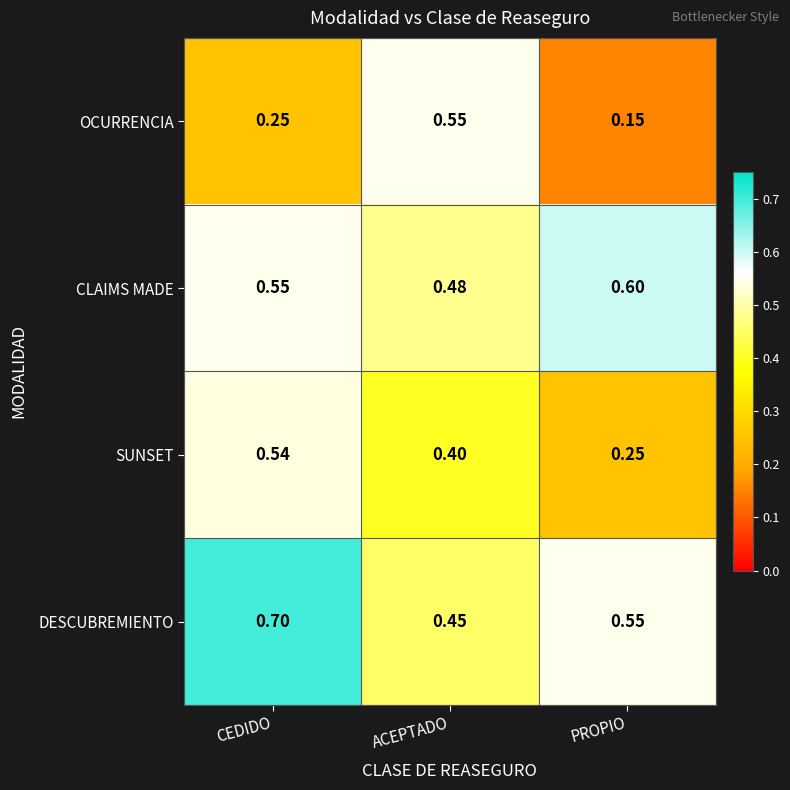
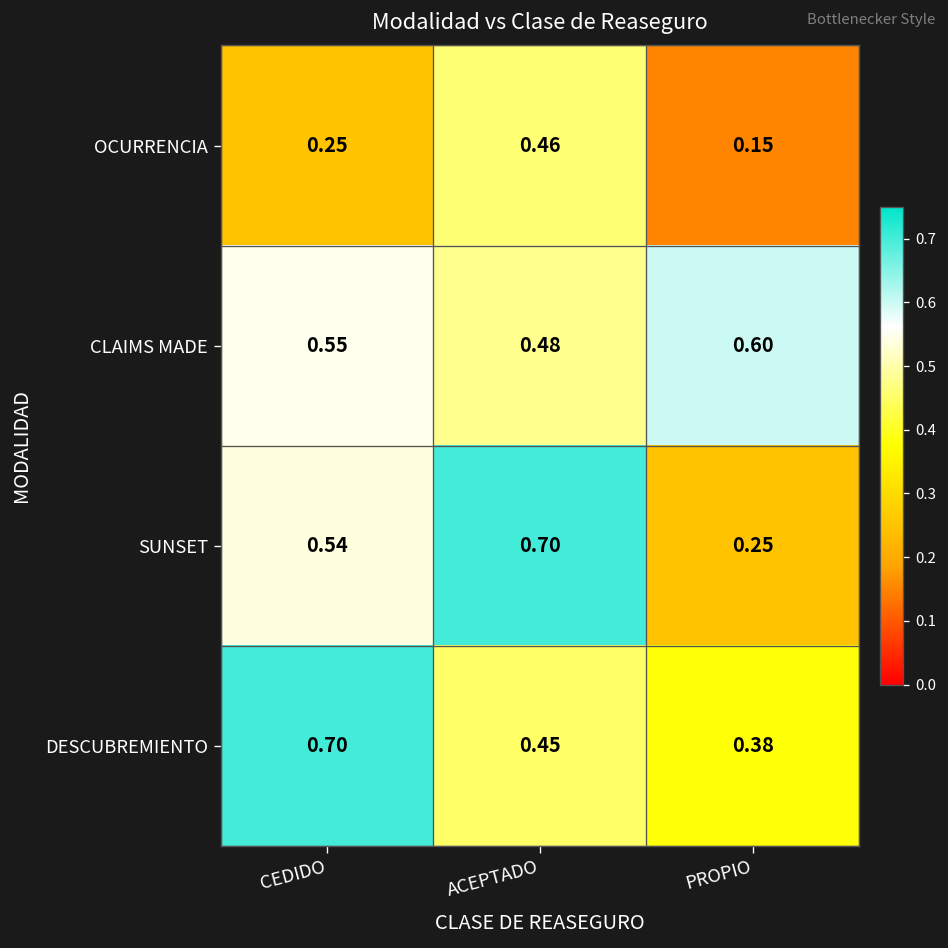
  {
    "OCURRENCIA": {
      "CEDIDO": 0.25,
-     "ACEPTADO": 0.55,
+     "ACEPTADO": 0.46,
      "PROPIO": 0.15
    },
    "CLAIMS MADE": {
      "CEDIDO": 0.55,
      "ACEPTADO": 0.48,
      "PROPIO": 0.60
    },
    "SUNSET": {
      "CEDIDO": 0.54,
-     "ACEPTADO": 0.40,
+     "ACEPTADO": 0.70,
      "PROPIO": 0.25
    },
    "DESCUBREMIENTO": {
      "CEDIDO": 0.70,
      "ACEPTADO": 0.45,
-     "PROPIO": 0.55
+     "PROPIO": 0.38
    }
  }
